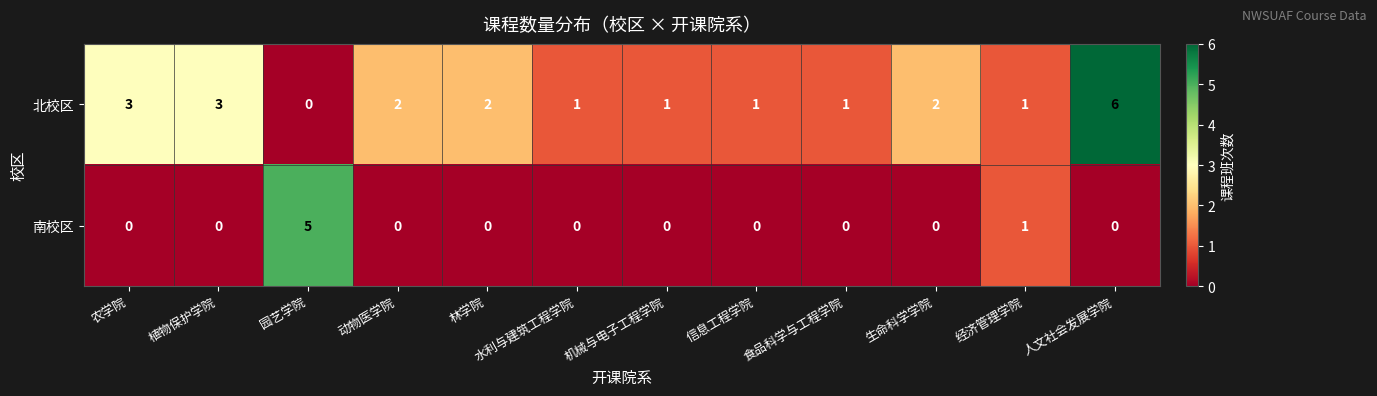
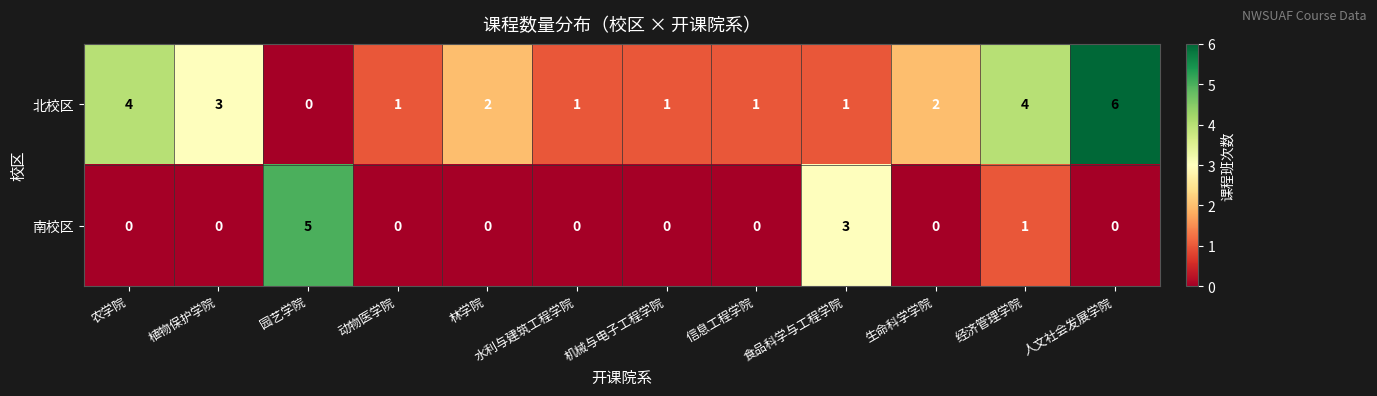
  {
    "北校区": {
-     "农学院": 3,
+     "农学院": 4,
      "植物保护学院": 3,
      "园艺学院": 0,
-     "动物医学院": 2,
+     "动物医学院": 1,
      "林学院": 2,
      "水利与建筑工程学院": 1,
      "机械与电子工程学院": 1,
      "信息工程学院": 1,
      "食品科学与工程学院": 1,
      "生命科学学院": 2,
-     "经济管理学院": 1,
+     "经济管理学院": 4,
      "人文社会发展学院": 6
    },
    "南校区": {
      "农学院": 0,
      "植物保护学院": 0,
      "园艺学院": 5,
      "动物医学院": 0,
      "林学院": 0,
      "水利与建筑工程学院": 0,
      "机械与电子工程学院": 0,
      "信息工程学院": 0,
-     "食品科学与工程学院": 0,
+     "食品科学与工程学院": 3,
      "生命科学学院": 0,
      "经济管理学院": 1,
      "人文社会发展学院": 0
    }
  }
